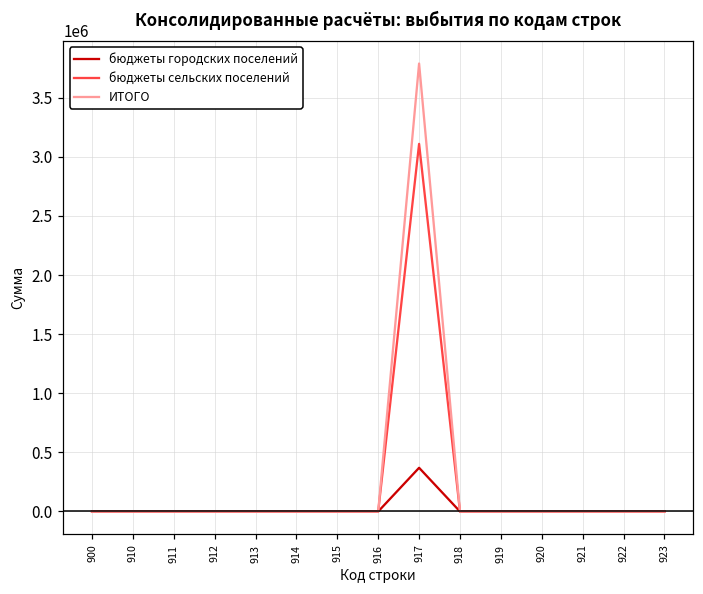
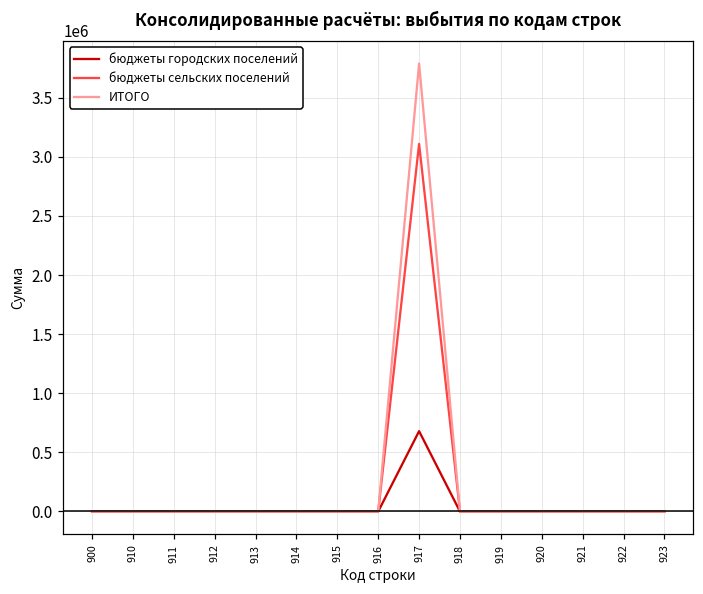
  {
    "бюджеты городских поселений": {
-     "917": 370000
+     "917": 680000
    },
    "бюджеты сельских поселений": {
      "917": 3110000
    },
    "ИТОГО": {
      "917": 3790000
    }
  }
